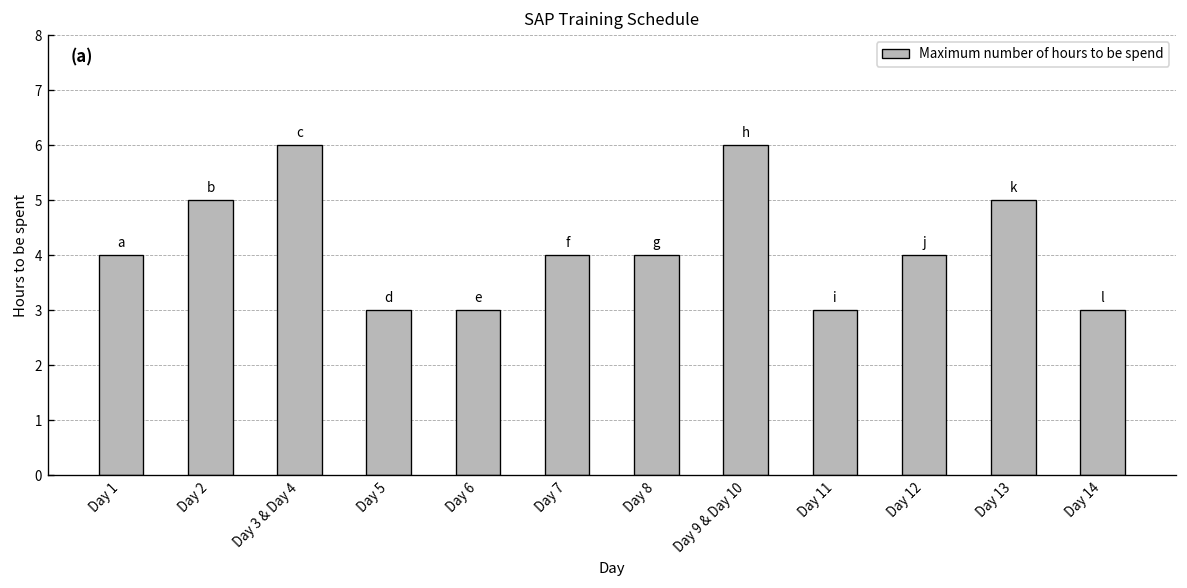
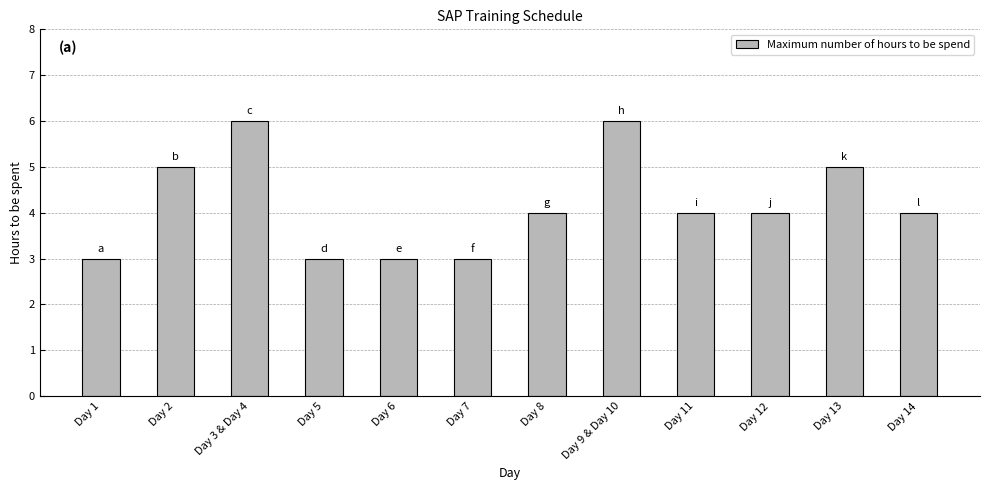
  {
-   "Day 1": 4,
+   "Day 1": 3,
    "Day 2": 5,
    "Day 3 & Day 4": 6,
    "Day 5": 3,
    "Day 6": 3,
-   "Day 7": 4,
+   "Day 7": 3,
    "Day 8": 4,
    "Day 9 & Day 10": 6,
-   "Day 11": 3,
+   "Day 11": 4,
    "Day 12": 4,
    "Day 13": 5,
-   "Day 14": 3
+   "Day 14": 4
  }
